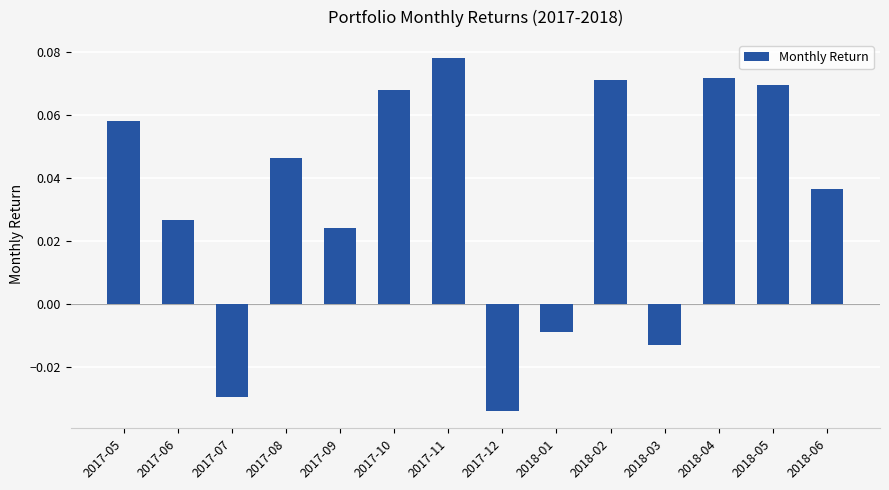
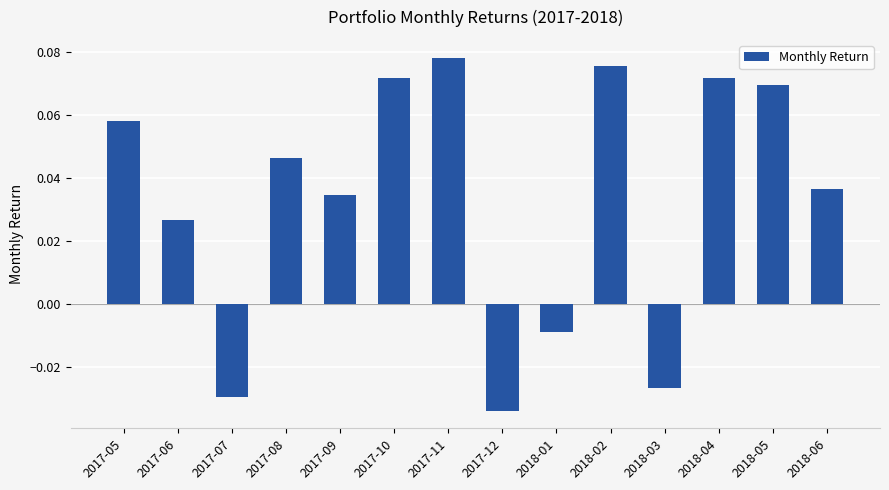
  {
    "2017-05": 0.058,
    "2017-06": 0.027,
    "2017-07": -0.029,
    "2017-08": 0.046,
-   "2017-09": 0.024,
-   "2017-10": 0.068,
+   "2017-09": 0.035,
+   "2017-10": 0.072,
    "2017-11": 0.078,
    "2017-12": -0.034,
    "2018-01": -0.009,
-   "2018-02": 0.071,
-   "2018-03": -0.013,
+   "2018-02": 0.075,
+   "2018-03": -0.026,
    "2018-04": 0.072,
    "2018-05": 0.069,
    "2018-06": 0.036
  }
